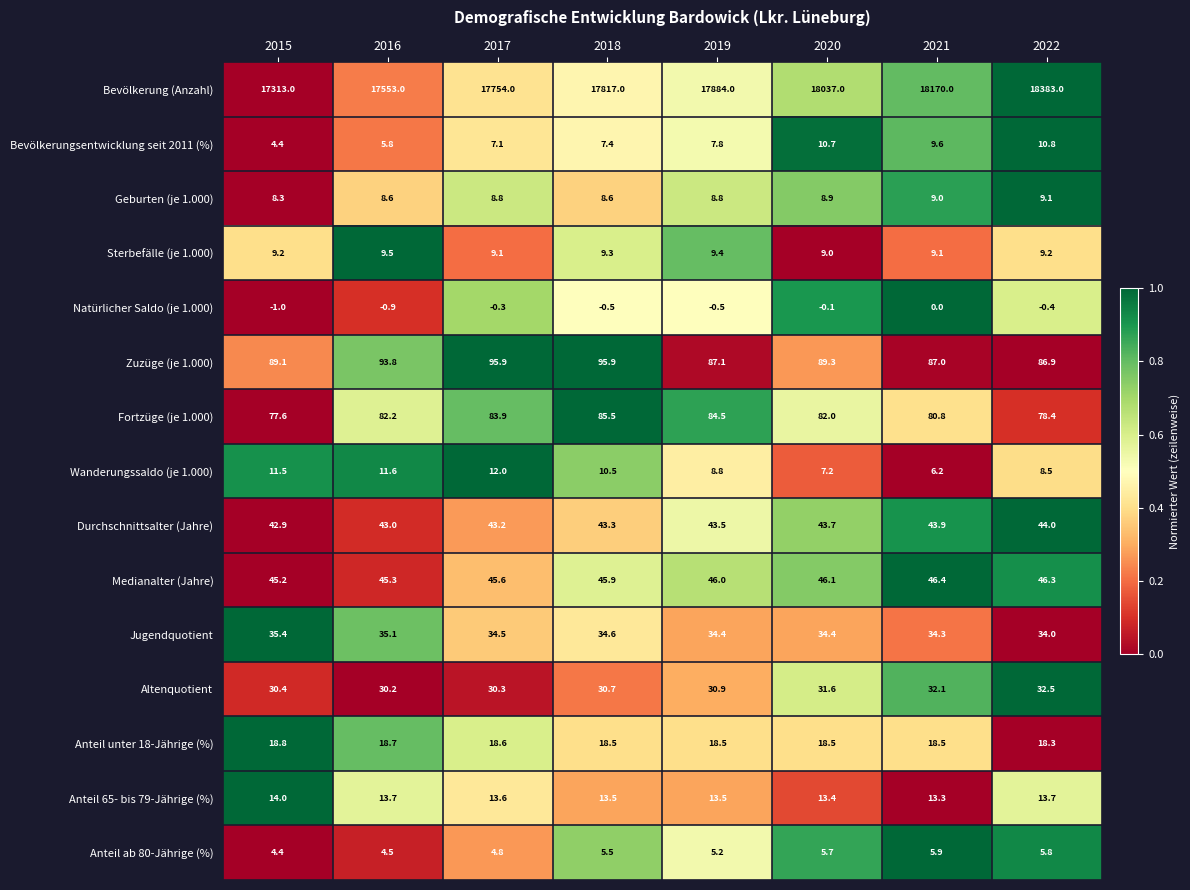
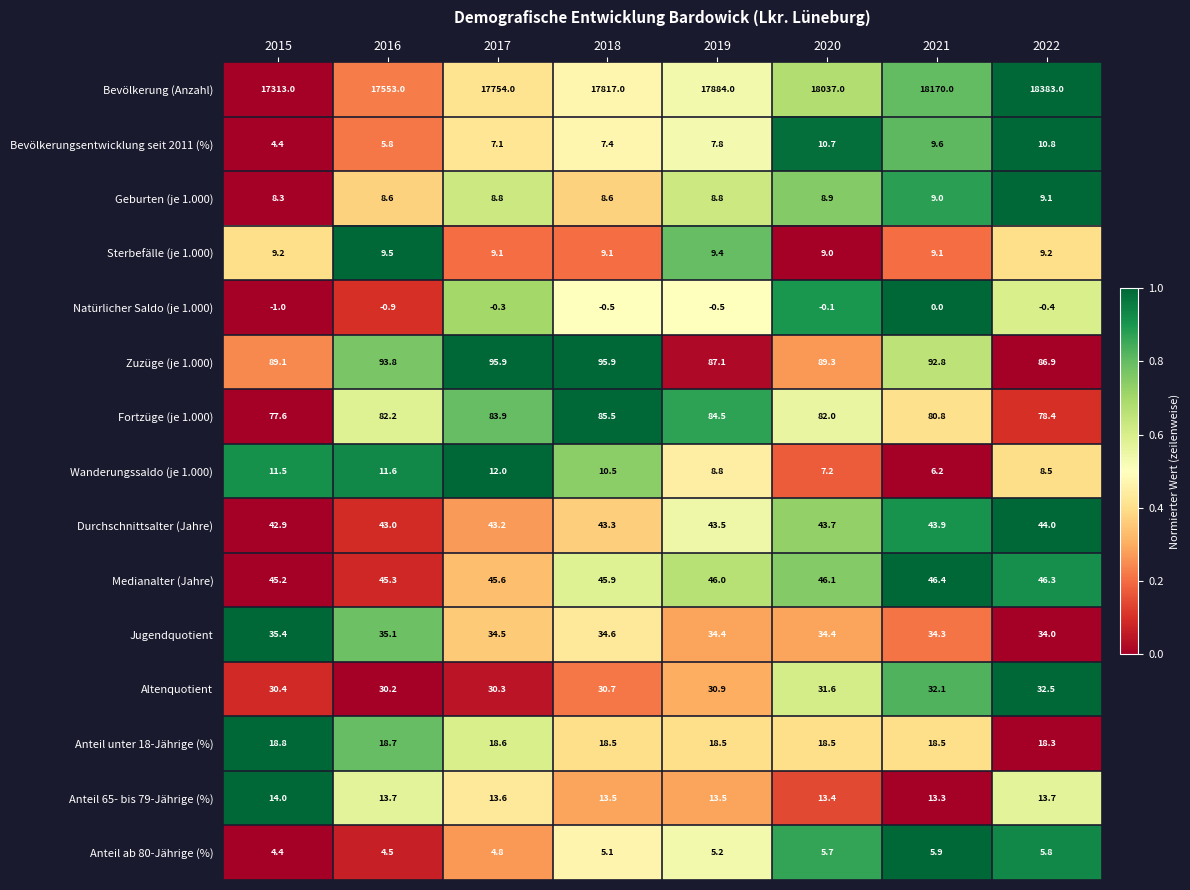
  {
    "Bevölkerung (Anzahl)": {
      "2015": 17313.0,
      "2016": 17553.0,
      "2017": 17754.0,
      "2018": 17817.0,
      "2019": 17884.0,
      "2020": 18037.0,
      "2021": 18170.0,
      "2022": 18383.0
    },
    "Bevölkerungsentwicklung seit 2011 (%)": {
      "2015": 4.4,
      "2016": 5.8,
      "2017": 7.1,
      "2018": 7.4,
      "2019": 7.8,
      "2020": 10.7,
      "2021": 9.6,
      "2022": 10.8
    },
    "Geburten (je 1.000)": {
      "2015": 8.3,
      "2016": 8.6,
      "2017": 8.8,
      "2018": 8.6,
      "2019": 8.8,
      "2020": 8.9,
      "2021": 9.0,
      "2022": 9.1
    },
    "Sterbefälle (je 1.000)": {
      "2015": 9.2,
      "2016": 9.5,
      "2017": 9.1,
-     "2018": 9.3,
+     "2018": 9.1,
      "2019": 9.4,
      "2020": 9.0,
      "2021": 9.1,
      "2022": 9.2
    },
    "Natürlicher Saldo (je 1.000)": {
      "2015": -1.0,
      "2016": -0.9,
      "2017": -0.3,
      "2018": -0.5,
      "2019": -0.5,
      "2020": -0.1,
      "2021": 0.0,
      "2022": -0.4
    },
    "Zuzüge (je 1.000)": {
      "2015": 89.1,
      "2016": 93.8,
      "2017": 95.9,
      "2018": 95.9,
      "2019": 87.1,
      "2020": 89.3,
-     "2021": 87.0,
+     "2021": 92.8,
      "2022": 86.9
    },
    "Fortzüge (je 1.000)": {
      "2015": 77.6,
      "2016": 82.2,
      "2017": 83.9,
      "2018": 85.5,
      "2019": 84.5,
      "2020": 82.0,
      "2021": 80.8,
      "2022": 78.4
    },
    "Wanderungssaldo (je 1.000)": {
      "2015": 11.5,
      "2016": 11.6,
      "2017": 12.0,
      "2018": 10.5,
      "2019": 8.8,
      "2020": 7.2,
      "2021": 6.2,
      "2022": 8.5
    },
    "Durchschnittsalter (Jahre)": {
      "2015": 42.9,
      "2016": 43.0,
      "2017": 43.2,
      "2018": 43.3,
      "2019": 43.5,
      "2020": 43.7,
      "2021": 43.9,
      "2022": 44.0
    },
    "Medianalter (Jahre)": {
      "2015": 45.2,
      "2016": 45.3,
      "2017": 45.6,
      "2018": 45.9,
      "2019": 46.0,
      "2020": 46.1,
      "2021": 46.4,
      "2022": 46.3
    },
    "Jugendquotient": {
      "2015": 35.4,
      "2016": 35.1,
      "2017": 34.5,
      "2018": 34.6,
      "2019": 34.4,
      "2020": 34.4,
      "2021": 34.3,
      "2022": 34.0
    },
    "Altenquotient": {
      "2015": 30.4,
      "2016": 30.2,
      "2017": 30.3,
      "2018": 30.7,
      "2019": 30.9,
      "2020": 31.6,
      "2021": 32.1,
      "2022": 32.5
    },
    "Anteil unter 18-Jährige (%)": {
      "2015": 18.8,
      "2016": 18.7,
      "2017": 18.6,
      "2018": 18.5,
      "2019": 18.5,
      "2020": 18.5,
      "2021": 18.5,
      "2022": 18.3
    },
    "Anteil 65- bis 79-Jährige (%)": {
      "2015": 14.0,
      "2016": 13.7,
      "2017": 13.6,
      "2018": 13.5,
      "2019": 13.5,
      "2020": 13.4,
      "2021": 13.3,
      "2022": 13.7
    },
    "Anteil ab 80-Jährige (%)": {
      "2015": 4.4,
      "2016": 4.5,
      "2017": 4.8,
-     "2018": 5.5,
+     "2018": 5.1,
      "2019": 5.2,
      "2020": 5.7,
      "2021": 5.9,
      "2022": 5.8
    }
  }
